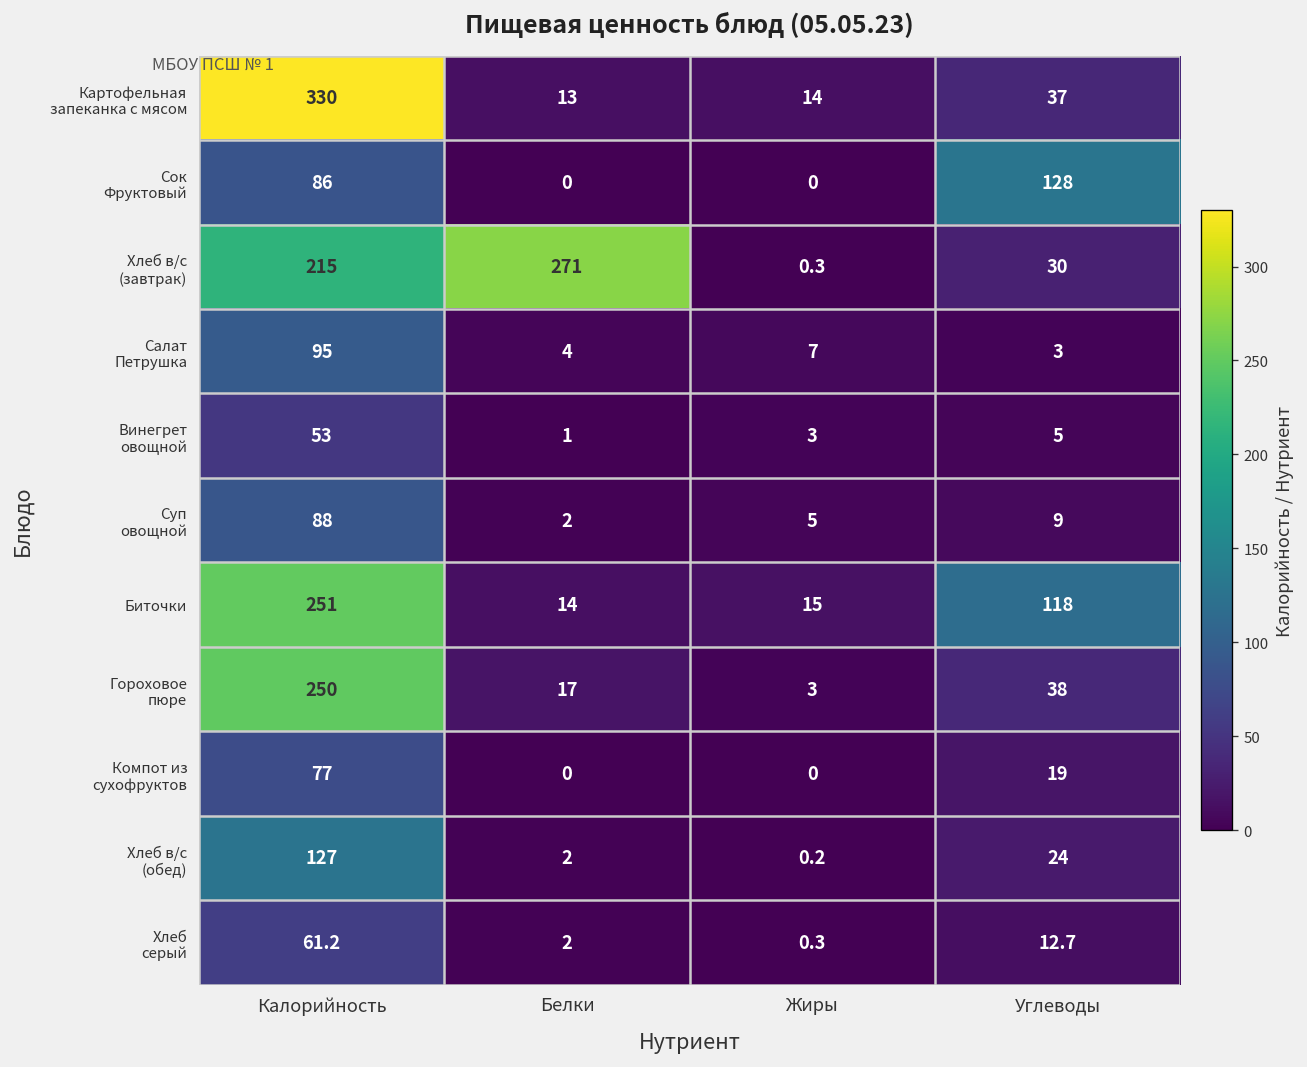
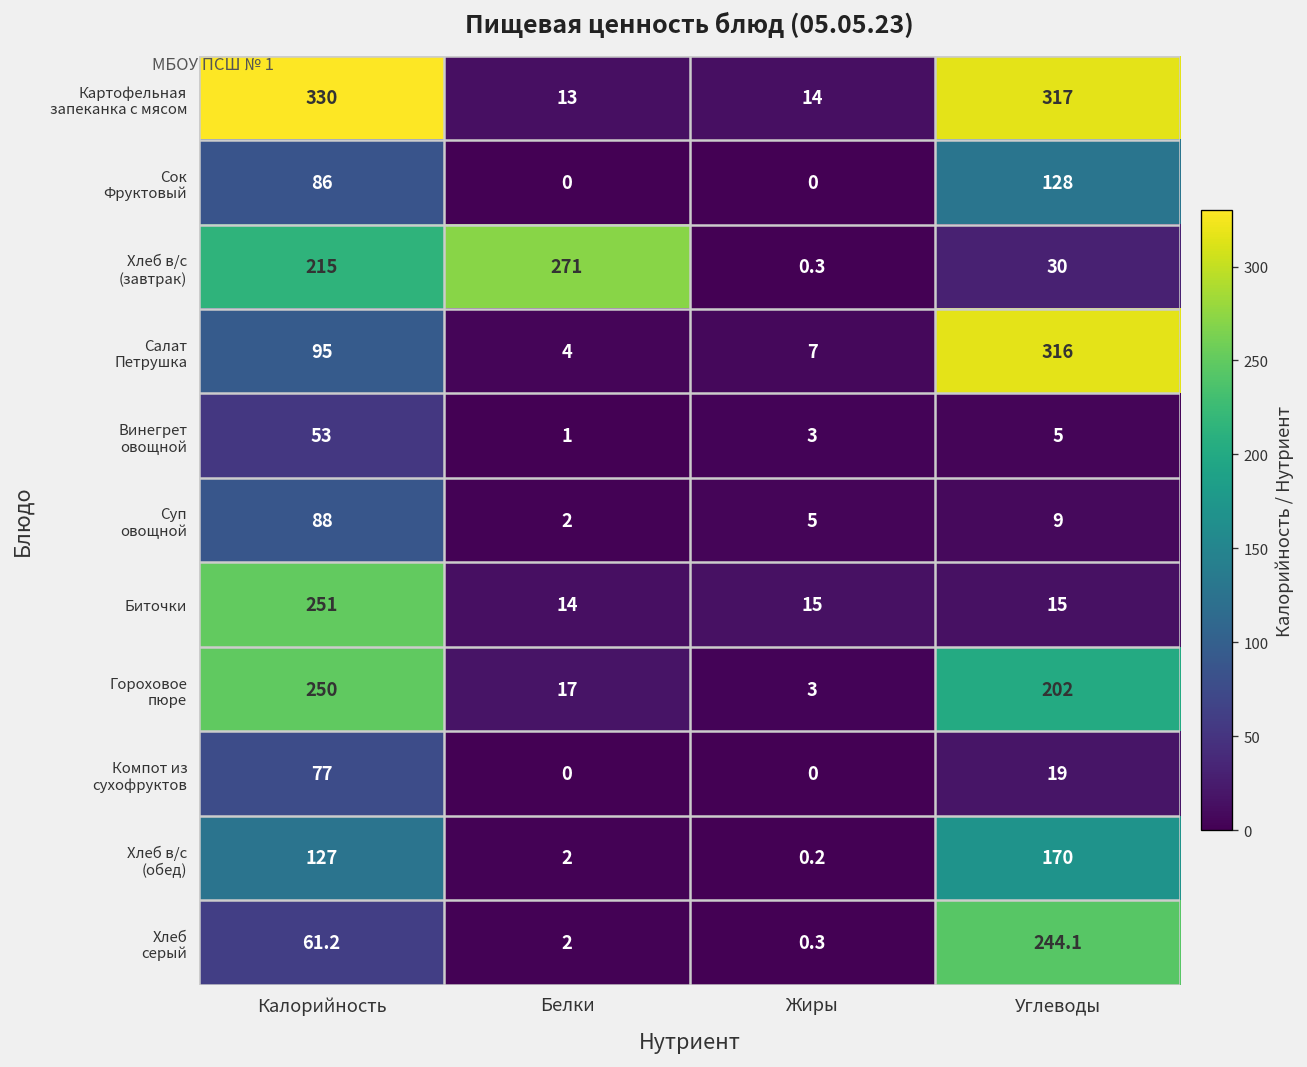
  {
    "Картофельная запеканка с мясом": {
      "Калорийность": 330,
      "Белки": 13,
      "Жиры": 14,
-     "Углеводы": 37
+     "Углеводы": 317
    },
    "Сок Фруктовый": {
      "Калорийность": 86,
      "Белки": 0,
      "Жиры": 0,
      "Углеводы": 128
    },
    "Хлеб в/с (завтрак)": {
      "Калорийность": 215,
      "Белки": 271,
      "Жиры": 0.3,
      "Углеводы": 30
    },
    "Салат Петрушка": {
      "Калорийность": 95,
      "Белки": 4,
      "Жиры": 7,
-     "Углеводы": 3
+     "Углеводы": 316
    },
    "Винегрет овощной": {
      "Калорийность": 53,
      "Белки": 1,
      "Жиры": 3,
      "Углеводы": 5
    },
    "Суп овощной": {
      "Калорийность": 88,
      "Белки": 2,
      "Жиры": 5,
      "Углеводы": 9
    },
    "Биточки": {
      "Калорийность": 251,
      "Белки": 14,
      "Жиры": 15,
-     "Углеводы": 118
+     "Углеводы": 15
    },
    "Гороховое пюре": {
      "Калорийность": 250,
      "Белки": 17,
      "Жиры": 3,
-     "Углеводы": 38
+     "Углеводы": 202
    },
    "Компот из сухофруктов": {
      "Калорийность": 77,
      "Белки": 0,
      "Жиры": 0,
      "Углеводы": 19
    },
    "Хлеб в/с (обед)": {
      "Калорийность": 127,
      "Белки": 2,
      "Жиры": 0.2,
-     "Углеводы": 24
+     "Углеводы": 170
    },
    "Хлеб серый": {
      "Калорийность": 61.2,
      "Белки": 2,
      "Жиры": 0.3,
-     "Углеводы": 12.7
+     "Углеводы": 244.1
    }
  }
